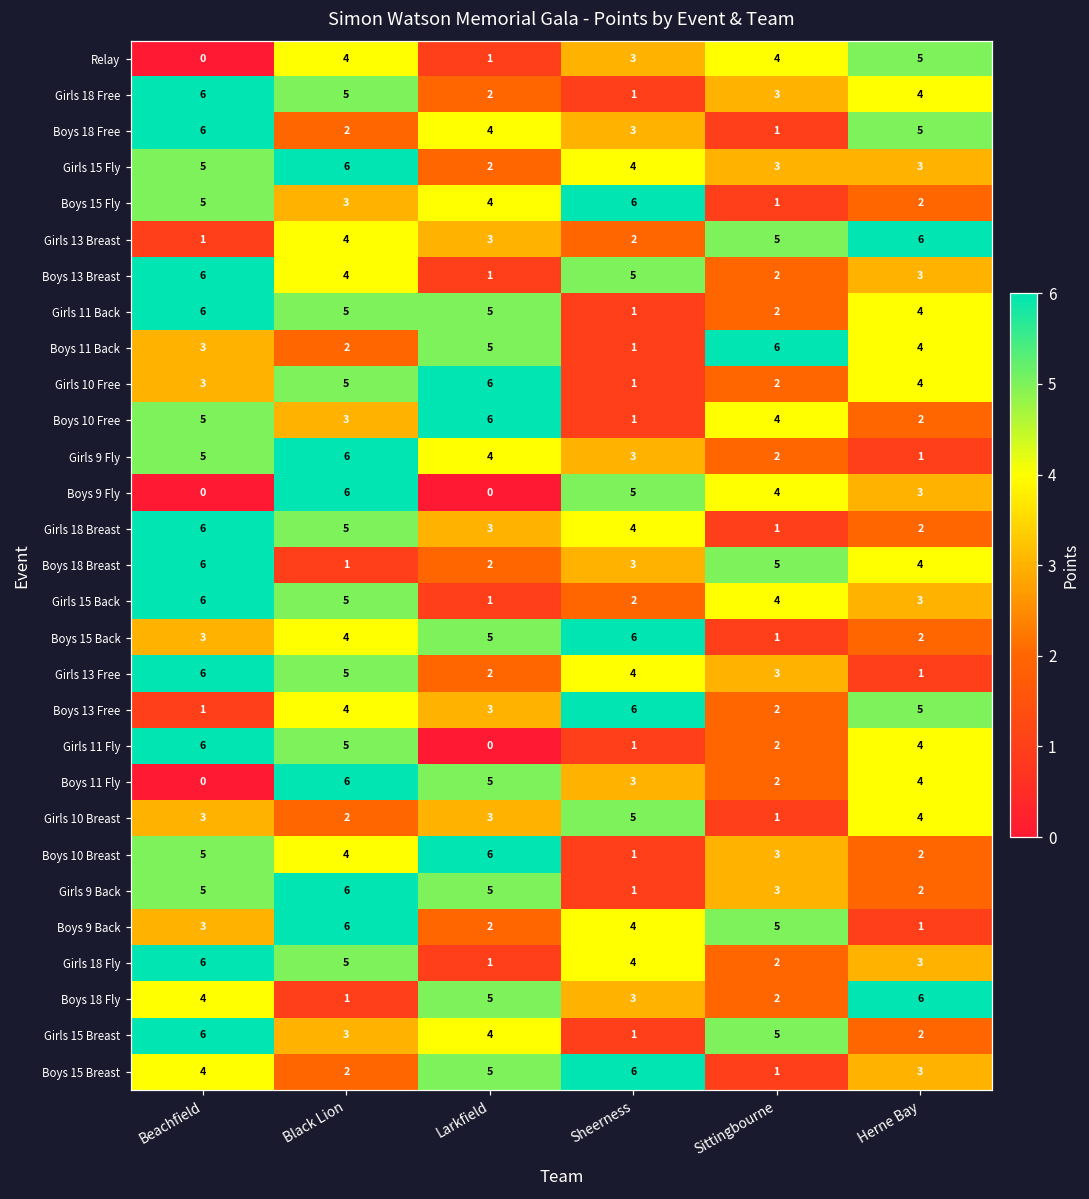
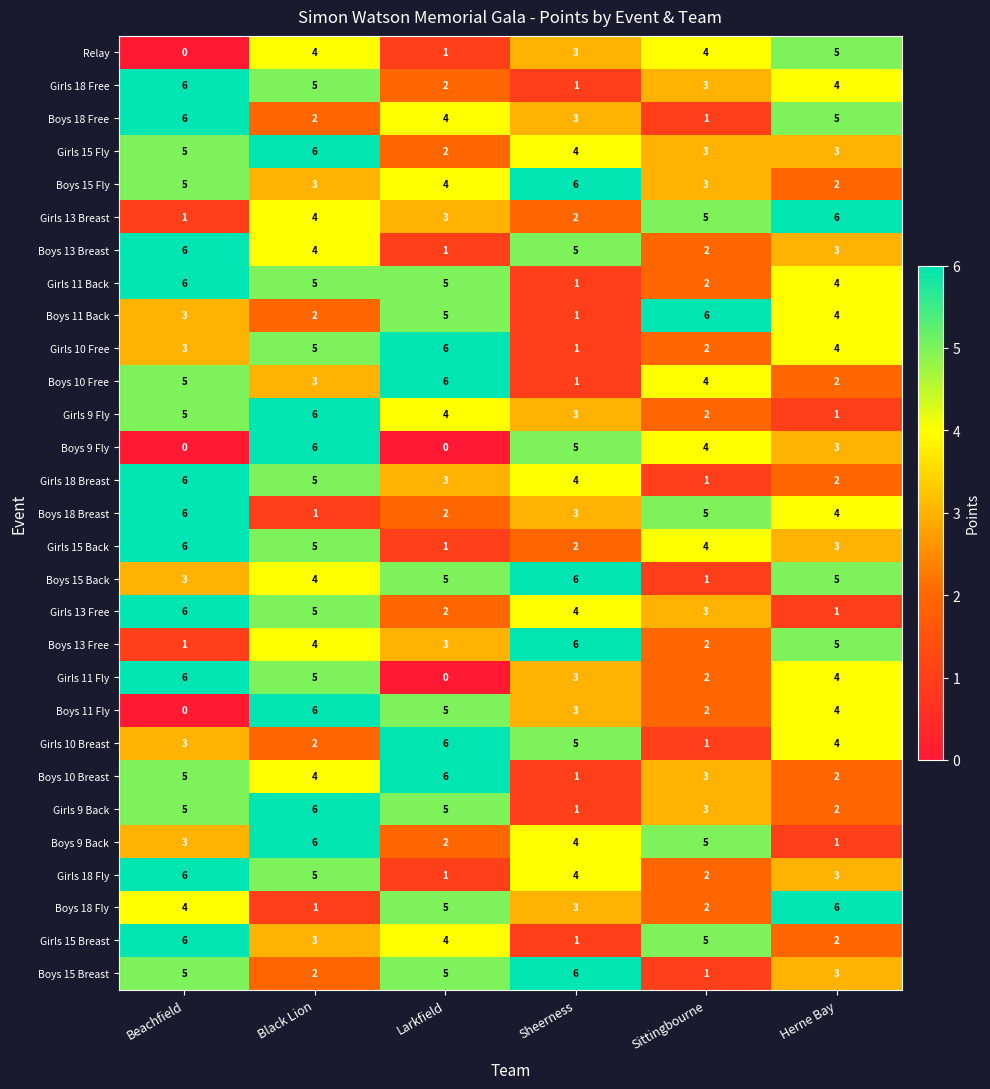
  {
    "Relay": {
      "Beachfield": 0,
      "Black Lion": 4,
      "Larkfield": 1,
      "Sheerness": 3,
      "Sittingbourne": 4,
      "Herne Bay": 5
    },
    "Girls 18 Free": {
      "Beachfield": 6,
      "Black Lion": 5,
      "Larkfield": 2,
      "Sheerness": 1,
      "Sittingbourne": 3,
      "Herne Bay": 4
    },
    "Boys 18 Free": {
      "Beachfield": 6,
      "Black Lion": 2,
      "Larkfield": 4,
      "Sheerness": 3,
      "Sittingbourne": 1,
      "Herne Bay": 5
    },
    "Girls 15 Fly": {
      "Beachfield": 5,
      "Black Lion": 6,
      "Larkfield": 2,
      "Sheerness": 4,
      "Sittingbourne": 3,
      "Herne Bay": 3
    },
    "Boys 15 Fly": {
      "Beachfield": 5,
      "Black Lion": 3,
      "Larkfield": 4,
      "Sheerness": 6,
-     "Sittingbourne": 1,
+     "Sittingbourne": 3,
      "Herne Bay": 2
    },
    "Girls 13 Breast": {
      "Beachfield": 1,
      "Black Lion": 4,
      "Larkfield": 3,
      "Sheerness": 2,
      "Sittingbourne": 5,
      "Herne Bay": 6
    },
    "Boys 13 Breast": {
      "Beachfield": 6,
      "Black Lion": 4,
      "Larkfield": 1,
      "Sheerness": 5,
      "Sittingbourne": 2,
      "Herne Bay": 3
    },
    "Girls 11 Back": {
      "Beachfield": 6,
      "Black Lion": 5,
      "Larkfield": 5,
      "Sheerness": 1,
      "Sittingbourne": 2,
      "Herne Bay": 4
    },
    "Boys 11 Back": {
      "Beachfield": 3,
      "Black Lion": 2,
      "Larkfield": 5,
      "Sheerness": 1,
      "Sittingbourne": 6,
      "Herne Bay": 4
    },
    "Girls 10 Free": {
      "Beachfield": 3,
      "Black Lion": 5,
      "Larkfield": 6,
      "Sheerness": 1,
      "Sittingbourne": 2,
      "Herne Bay": 4
    },
    "Boys 10 Free": {
      "Beachfield": 5,
      "Black Lion": 3,
      "Larkfield": 6,
      "Sheerness": 1,
      "Sittingbourne": 4,
      "Herne Bay": 2
    },
    "Girls 9 Fly": {
      "Beachfield": 5,
      "Black Lion": 6,
      "Larkfield": 4,
      "Sheerness": 3,
      "Sittingbourne": 2,
      "Herne Bay": 1
    },
    "Boys 9 Fly": {
      "Beachfield": 0,
      "Black Lion": 6,
      "Larkfield": 0,
      "Sheerness": 5,
      "Sittingbourne": 4,
      "Herne Bay": 3
    },
    "Girls 18 Breast": {
      "Beachfield": 6,
      "Black Lion": 5,
      "Larkfield": 3,
      "Sheerness": 4,
      "Sittingbourne": 1,
      "Herne Bay": 2
    },
    "Boys 18 Breast": {
      "Beachfield": 6,
      "Black Lion": 1,
      "Larkfield": 2,
      "Sheerness": 3,
      "Sittingbourne": 5,
      "Herne Bay": 4
    },
    "Girls 15 Back": {
      "Beachfield": 6,
      "Black Lion": 5,
      "Larkfield": 1,
      "Sheerness": 2,
      "Sittingbourne": 4,
      "Herne Bay": 3
    },
    "Boys 15 Back": {
      "Beachfield": 3,
      "Black Lion": 4,
      "Larkfield": 5,
      "Sheerness": 6,
      "Sittingbourne": 1,
-     "Herne Bay": 2
+     "Herne Bay": 5
    },
    "Girls 13 Free": {
      "Beachfield": 6,
      "Black Lion": 5,
      "Larkfield": 2,
      "Sheerness": 4,
      "Sittingbourne": 3,
      "Herne Bay": 1
    },
    "Boys 13 Free": {
      "Beachfield": 1,
      "Black Lion": 4,
      "Larkfield": 3,
      "Sheerness": 6,
      "Sittingbourne": 2,
      "Herne Bay": 5
    },
    "Girls 11 Fly": {
      "Beachfield": 6,
      "Black Lion": 5,
      "Larkfield": 0,
-     "Sheerness": 1,
+     "Sheerness": 3,
      "Sittingbourne": 2,
      "Herne Bay": 4
    },
    "Boys 11 Fly": {
      "Beachfield": 0,
      "Black Lion": 6,
      "Larkfield": 5,
      "Sheerness": 3,
      "Sittingbourne": 2,
      "Herne Bay": 4
    },
    "Girls 10 Breast": {
      "Beachfield": 3,
      "Black Lion": 2,
-     "Larkfield": 3,
+     "Larkfield": 6,
      "Sheerness": 5,
      "Sittingbourne": 1,
      "Herne Bay": 4
    },
    "Boys 10 Breast": {
      "Beachfield": 5,
      "Black Lion": 4,
      "Larkfield": 6,
      "Sheerness": 1,
      "Sittingbourne": 3,
      "Herne Bay": 2
    },
    "Girls 9 Back": {
      "Beachfield": 5,
      "Black Lion": 6,
      "Larkfield": 5,
      "Sheerness": 1,
      "Sittingbourne": 3,
      "Herne Bay": 2
    },
    "Boys 9 Back": {
      "Beachfield": 3,
      "Black Lion": 6,
      "Larkfield": 2,
      "Sheerness": 4,
      "Sittingbourne": 5,
      "Herne Bay": 1
    },
    "Girls 18 Fly": {
      "Beachfield": 6,
      "Black Lion": 5,
      "Larkfield": 1,
      "Sheerness": 4,
      "Sittingbourne": 2,
      "Herne Bay": 3
    },
    "Boys 18 Fly": {
      "Beachfield": 4,
      "Black Lion": 1,
      "Larkfield": 5,
      "Sheerness": 3,
      "Sittingbourne": 2,
      "Herne Bay": 6
    },
    "Girls 15 Breast": {
      "Beachfield": 6,
      "Black Lion": 3,
      "Larkfield": 4,
      "Sheerness": 1,
      "Sittingbourne": 5,
      "Herne Bay": 2
    },
    "Boys 15 Breast": {
-     "Beachfield": 4,
+     "Beachfield": 5,
      "Black Lion": 2,
      "Larkfield": 5,
      "Sheerness": 6,
      "Sittingbourne": 1,
      "Herne Bay": 3
    }
  }
